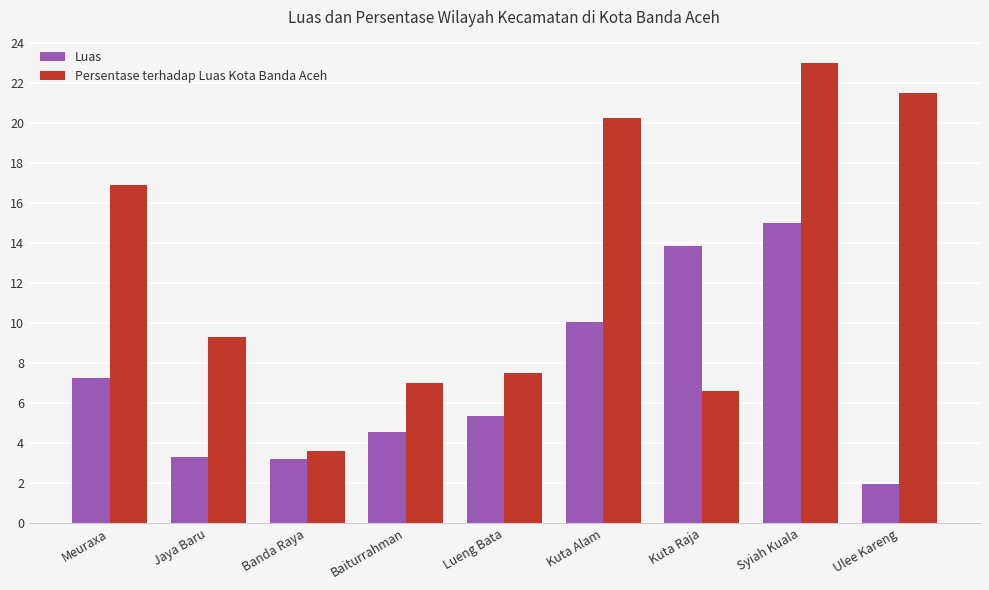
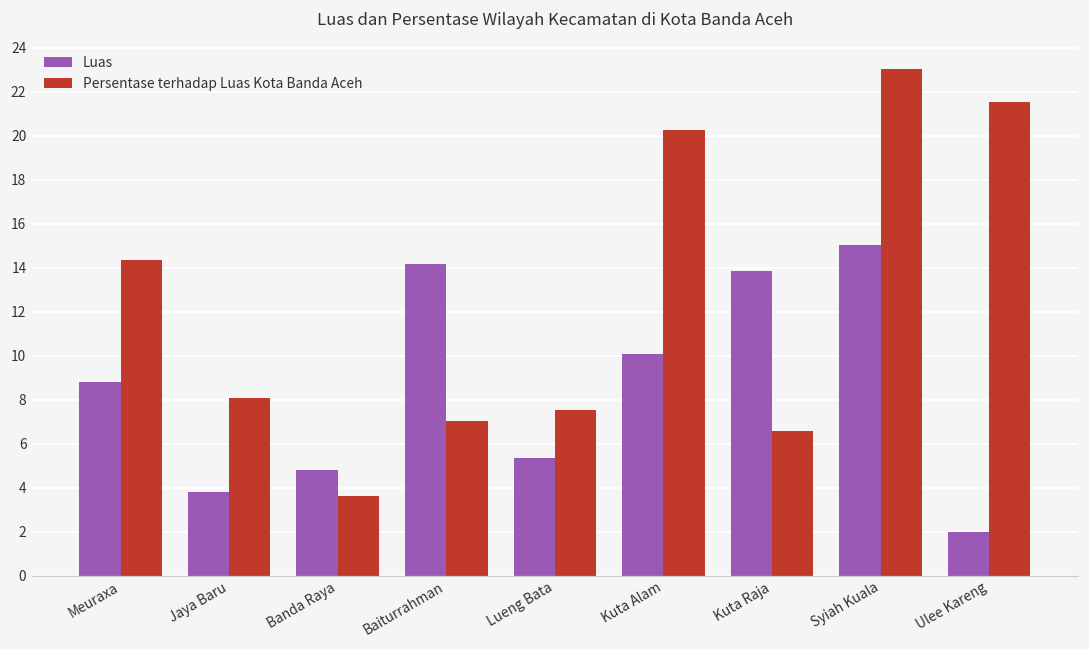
  {
    "Luas": {
-     "Meuraxa": 7.3,
-     "Jaya Baru": 3.3,
-     "Banda Raya": 3.2,
-     "Baiturrahman": 4.5,
+     "Meuraxa": 8.8,
+     "Jaya Baru": 3.8,
+     "Banda Raya": 4.8,
+     "Baiturrahman": 14.2,
      "Lueng Bata": 5.3,
      "Kuta Alam": 10.1,
      "Kuta Raja": 13.8,
      "Syiah Kuala": 15.0,
      "Ulee Kareng": 2.0
    },
    "Persentase terhadap Luas Kota Banda Aceh": {
-     "Meuraxa": 16.9,
-     "Jaya Baru": 9.3,
+     "Meuraxa": 14.3,
+     "Jaya Baru": 8.1,
      "Banda Raya": 3.6,
      "Baiturrahman": 7.0,
      "Lueng Bata": 7.5,
      "Kuta Alam": 20.2,
      "Kuta Raja": 6.6,
      "Syiah Kuala": 23.0,
      "Ulee Kareng": 21.5
    }
  }
